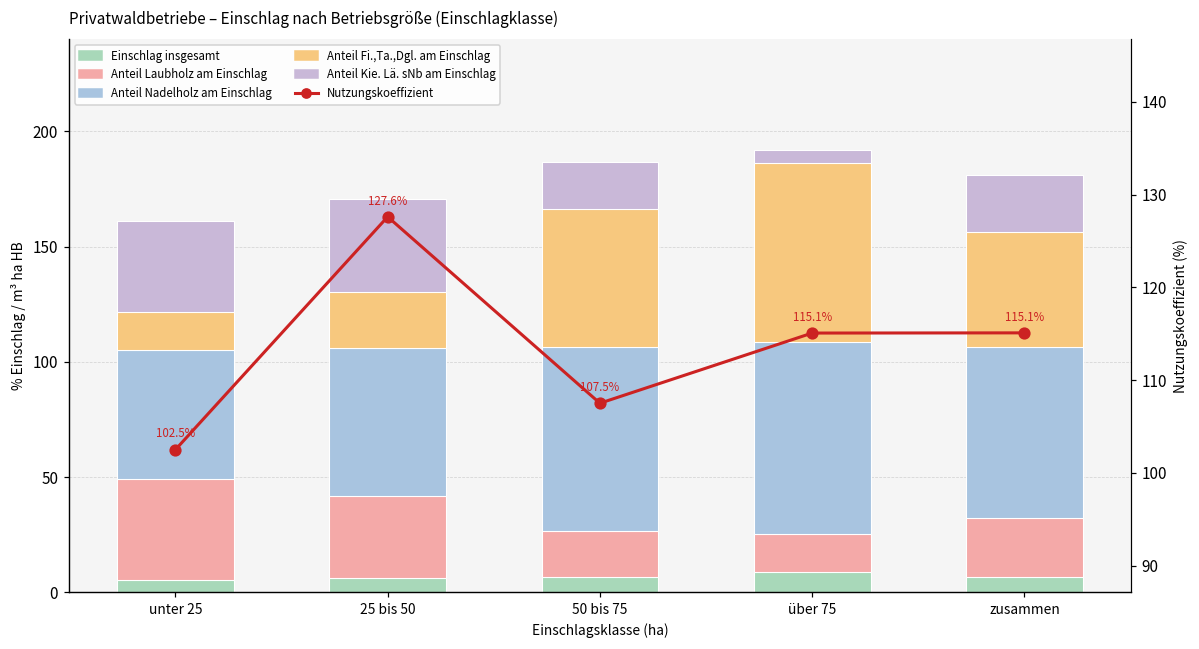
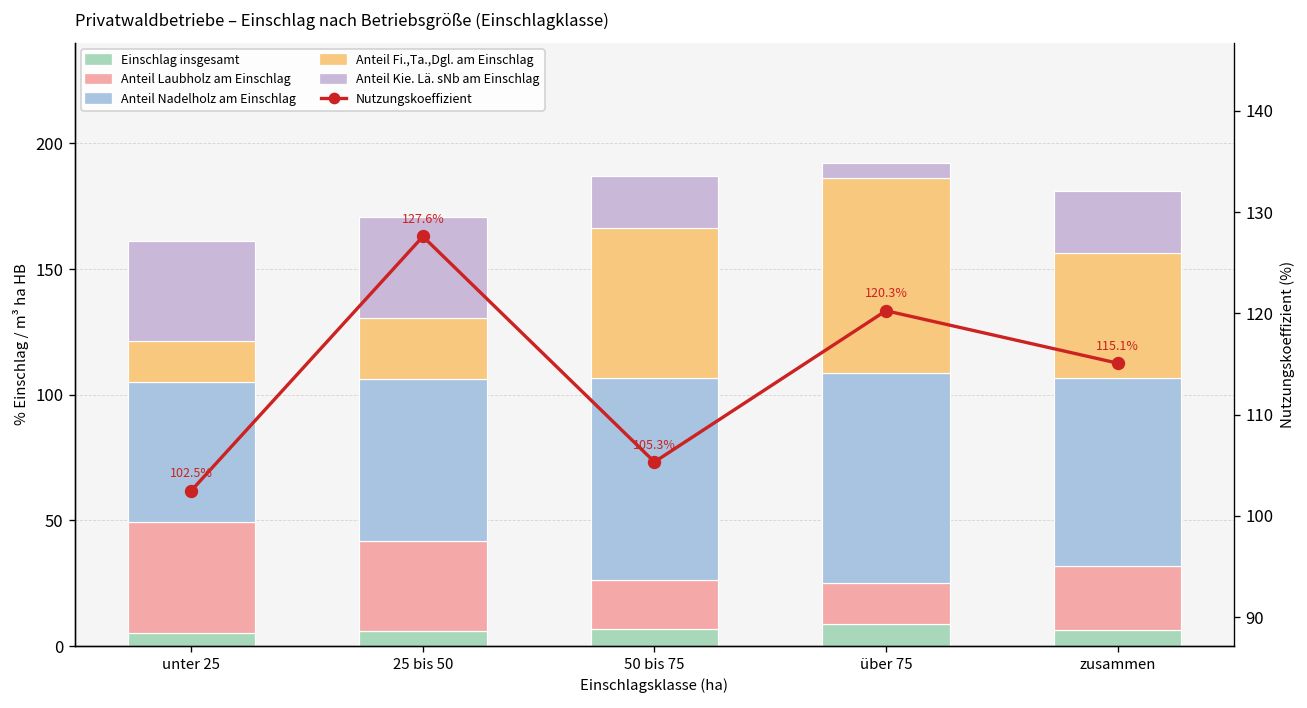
  {
    "Nutzungskoeffizient": {
      "unter 25": "102.5%",
      "25 bis 50": "127.6%",
-     "50 bis 75": "107.5%",
-     "über 75": "115.1%",
+     "50 bis 75": "105.3%",
+     "über 75": "120.3%",
      "zusammen": "115.1%"
    }
  }
